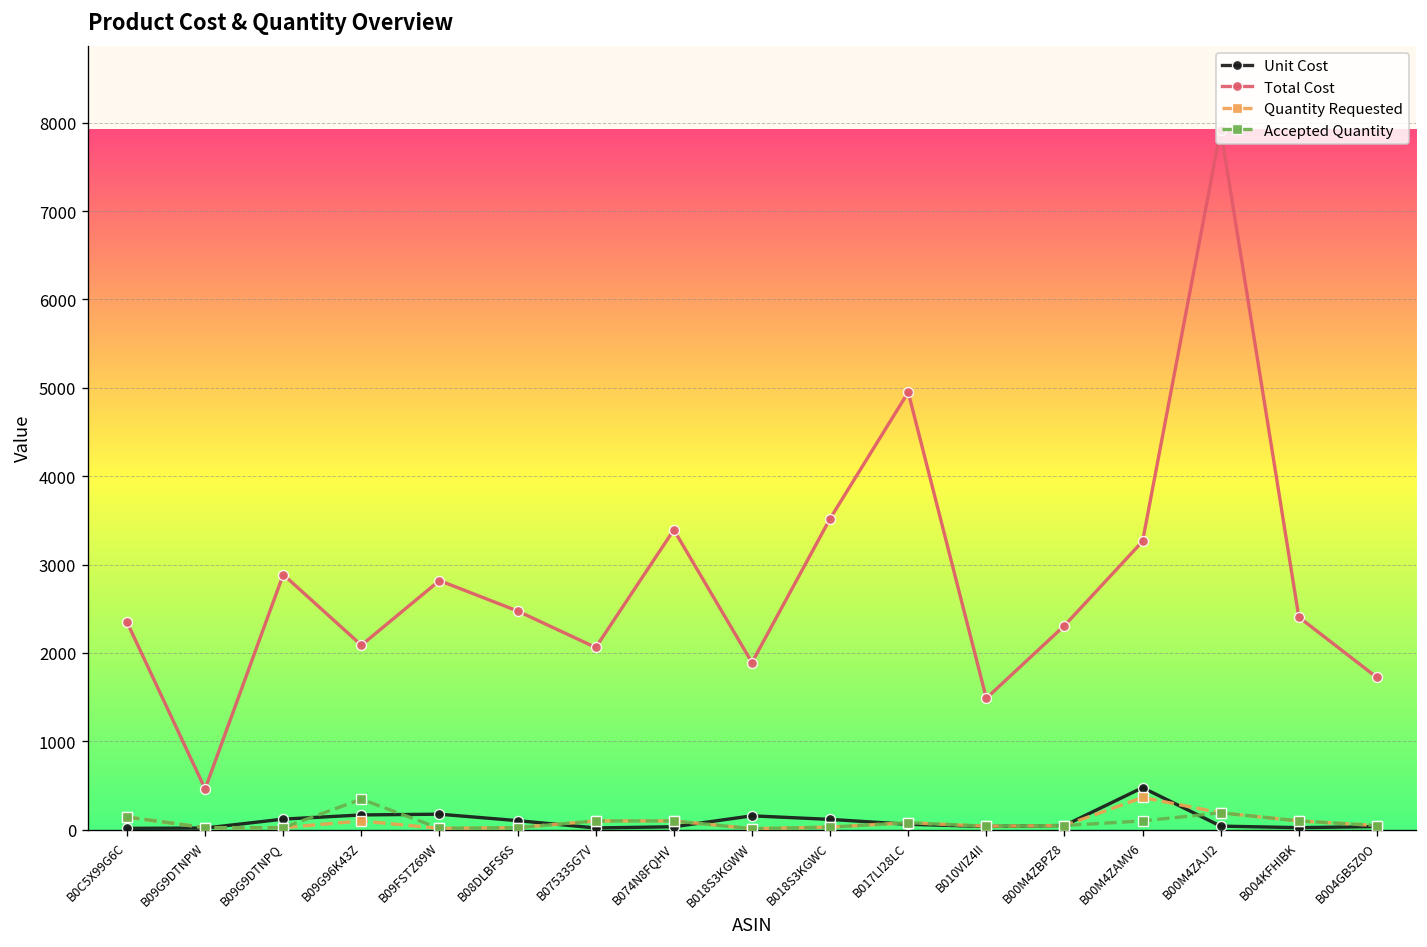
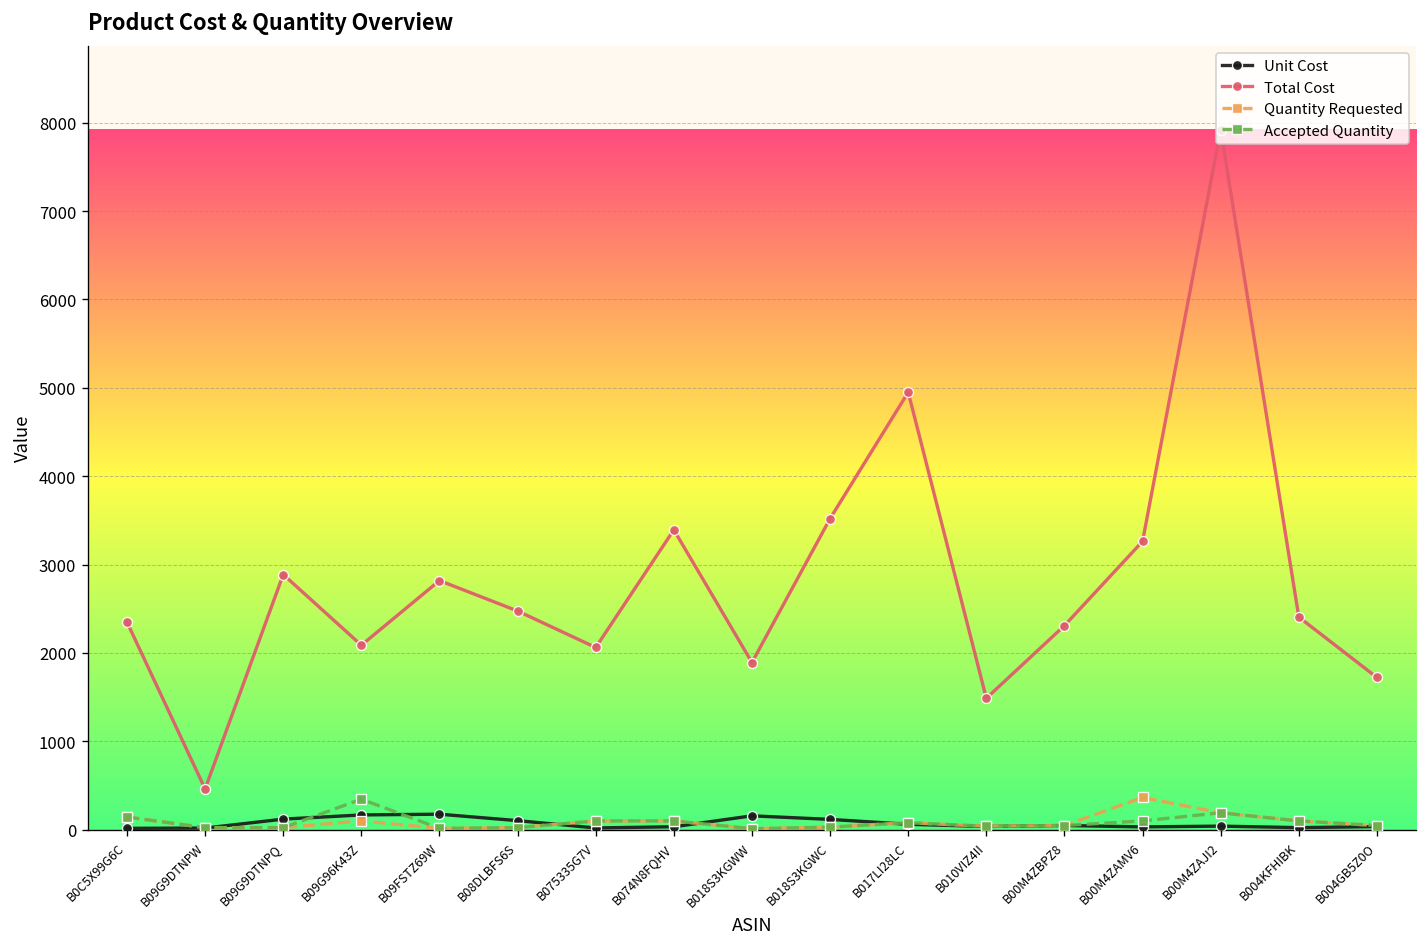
  {
    "Unit Cost": {
      "B0C5X99G6C": 0,
      "B09G9DTNPQ": 100,
      "B09G96K43Z": 200,
      "B09FSTZ69W": 200,
      "B08DLBFS6S": 100,
      "B075335G7V": 0,
      "B074N8FQHV": 0,
      "B018S3KGWW": 200,
      "B018S3KGWC": 100,
-     "B00M4ZAMV6": 500,
+     "B00M4ZAMV6": 0,
      "B00M4ZAJI2": 0,
      "B004KFHIBK": 0
    },
    "Total Cost": {
      "B0C5X99G6C": 2300,
      "B09G9DTNPW": 500,
      "B09G9DTNPQ": 2900,
      "B09G96K43Z": 2100,
      "B09FSTZ69W": 2800,
      "B08DLBFS6S": 2500,
      "B075335G7V": 2100,
      "B074N8FQHV": 3400,
      "B018S3KGWW": 1900,
      "B018S3KGWC": 3500,
      "B017LI28LC": 4900,
      "B010VIZ4II": 1500,
      "B00M4ZBPZ8": 2300,
      "B00M4ZAMV6": 3300,
      "B004KFHIBK": 2400,
      "B004GB5Z0O": 1700
    },
    "Quantity Requested": {
      "B09G96K43Z": 100,
      "B00M4ZAMV6": 400
    },
    "Accepted Quantity": {
      "B09G96K43Z": 300,
      "B00M4ZAMV6": 100
    }
  }
